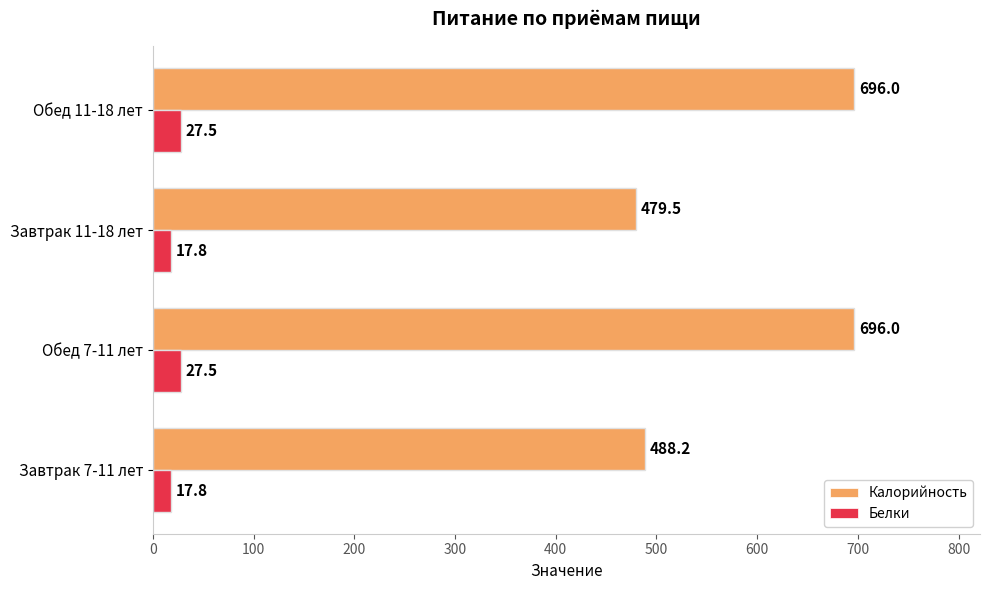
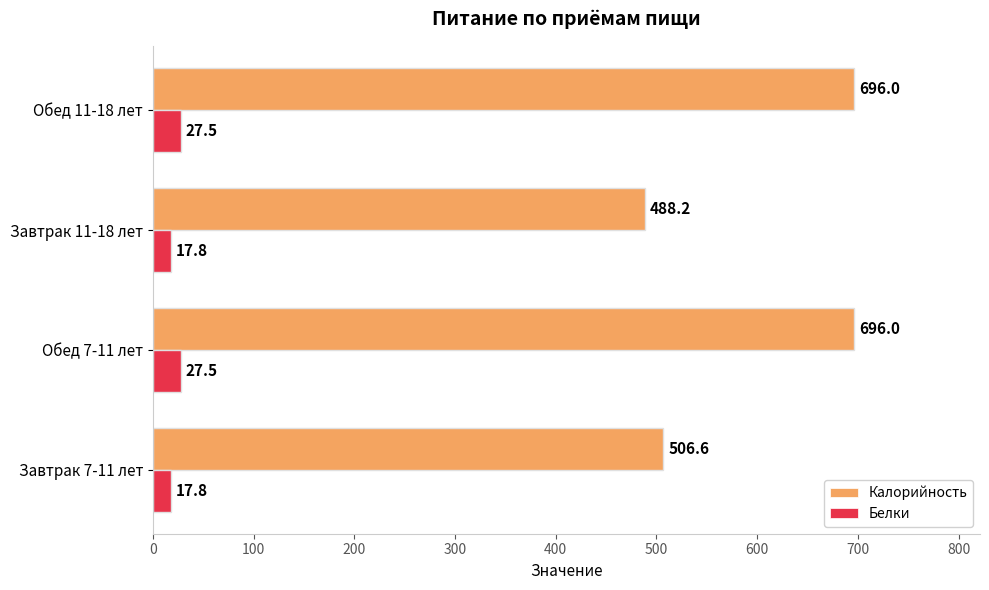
  {
    "Калорийность": {
      "Обед 11-18 лет": 696.0,
-     "Завтрак 11-18 лет": 479.5,
+     "Завтрак 11-18 лет": 488.2,
      "Обед 7-11 лет": 696.0,
-     "Завтрак 7-11 лет": 488.2
+     "Завтрак 7-11 лет": 506.6
    },
    "Белки": {
      "Обед 11-18 лет": 27.5,
      "Завтрак 11-18 лет": 17.8,
      "Обед 7-11 лет": 27.5,
      "Завтрак 7-11 лет": 17.8
    }
  }
